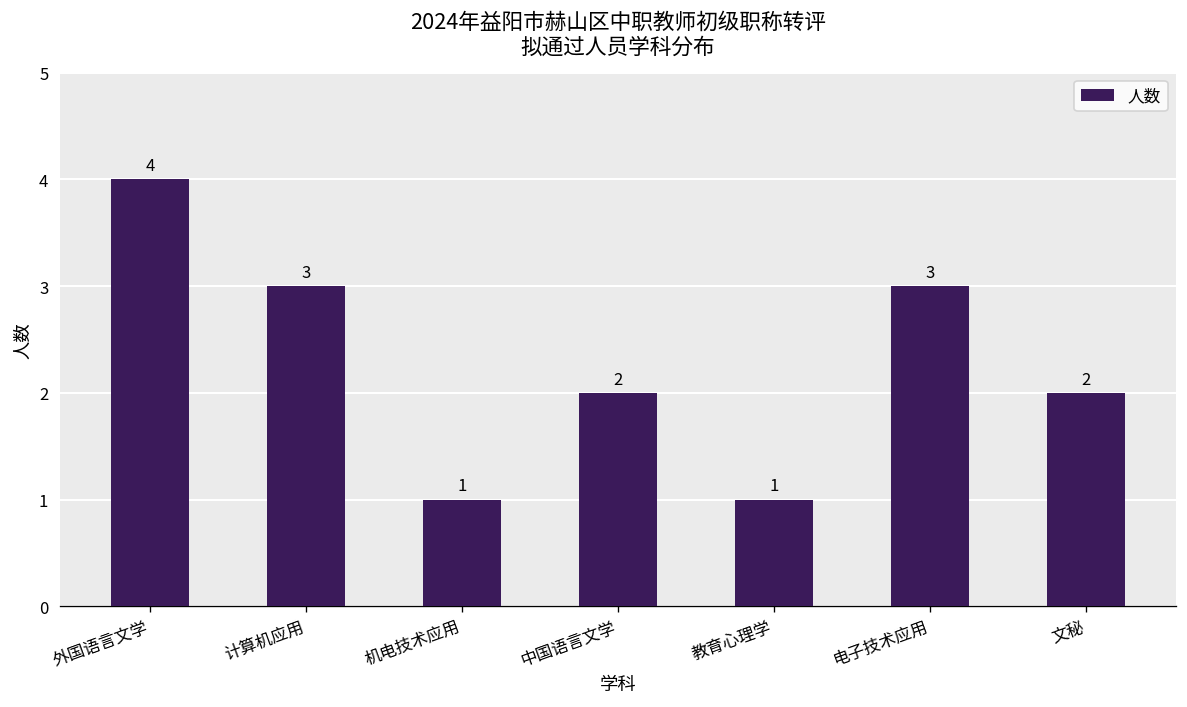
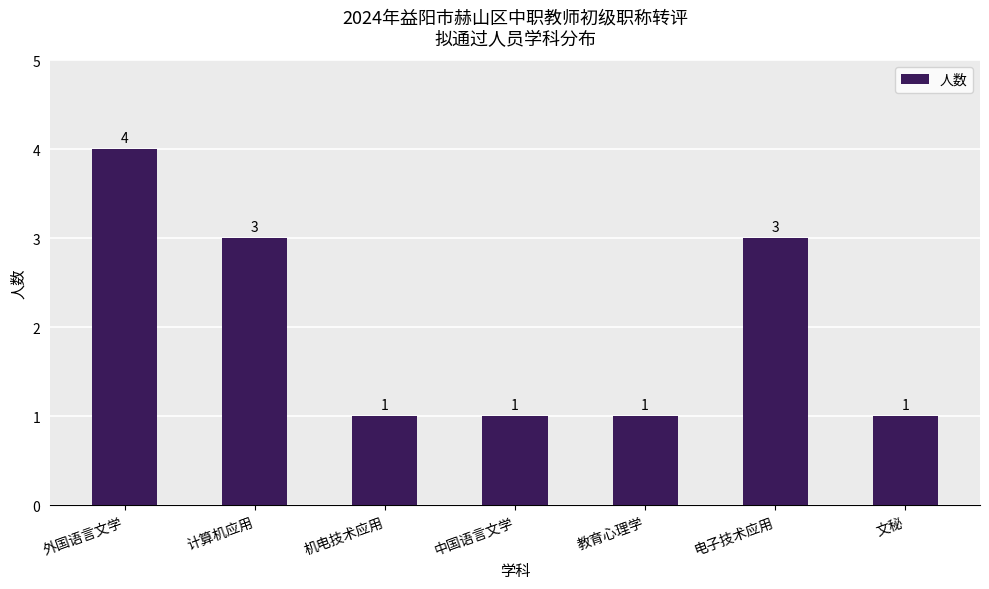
  {
    "外国语言文学": 4,
    "计算机应用": 3,
    "机电技术应用": 1,
-   "中国语言文学": 2,
+   "中国语言文学": 1,
    "教育心理学": 1,
    "电子技术应用": 3,
-   "文秘": 2
+   "文秘": 1
  }
